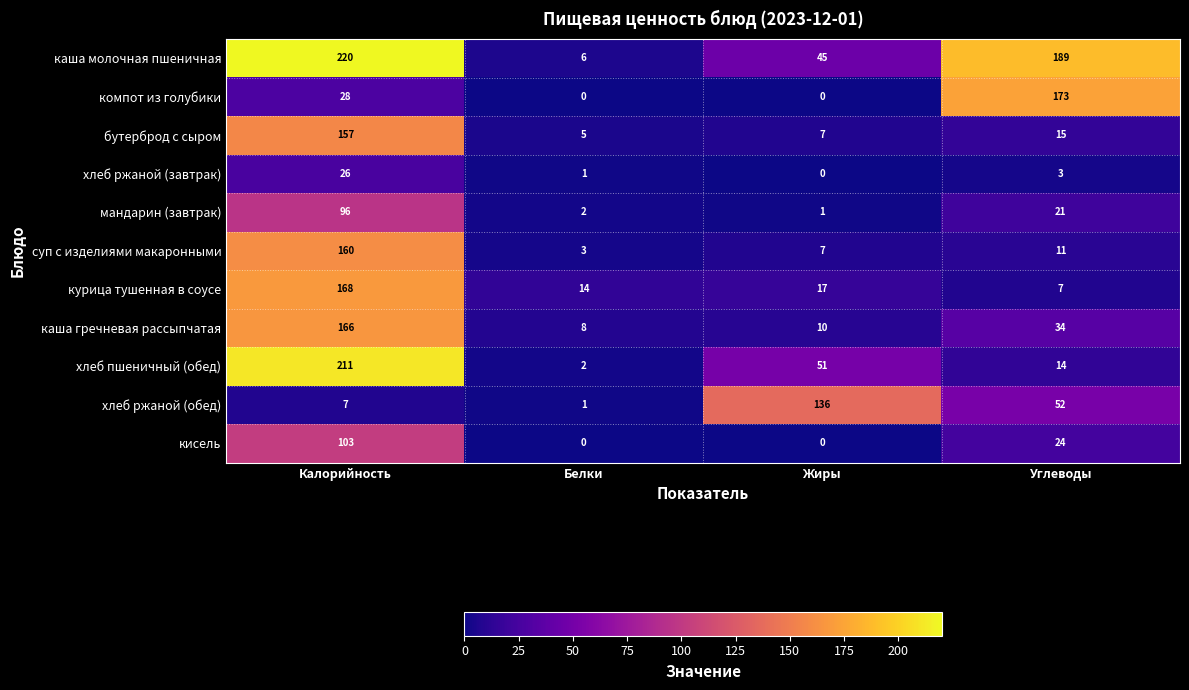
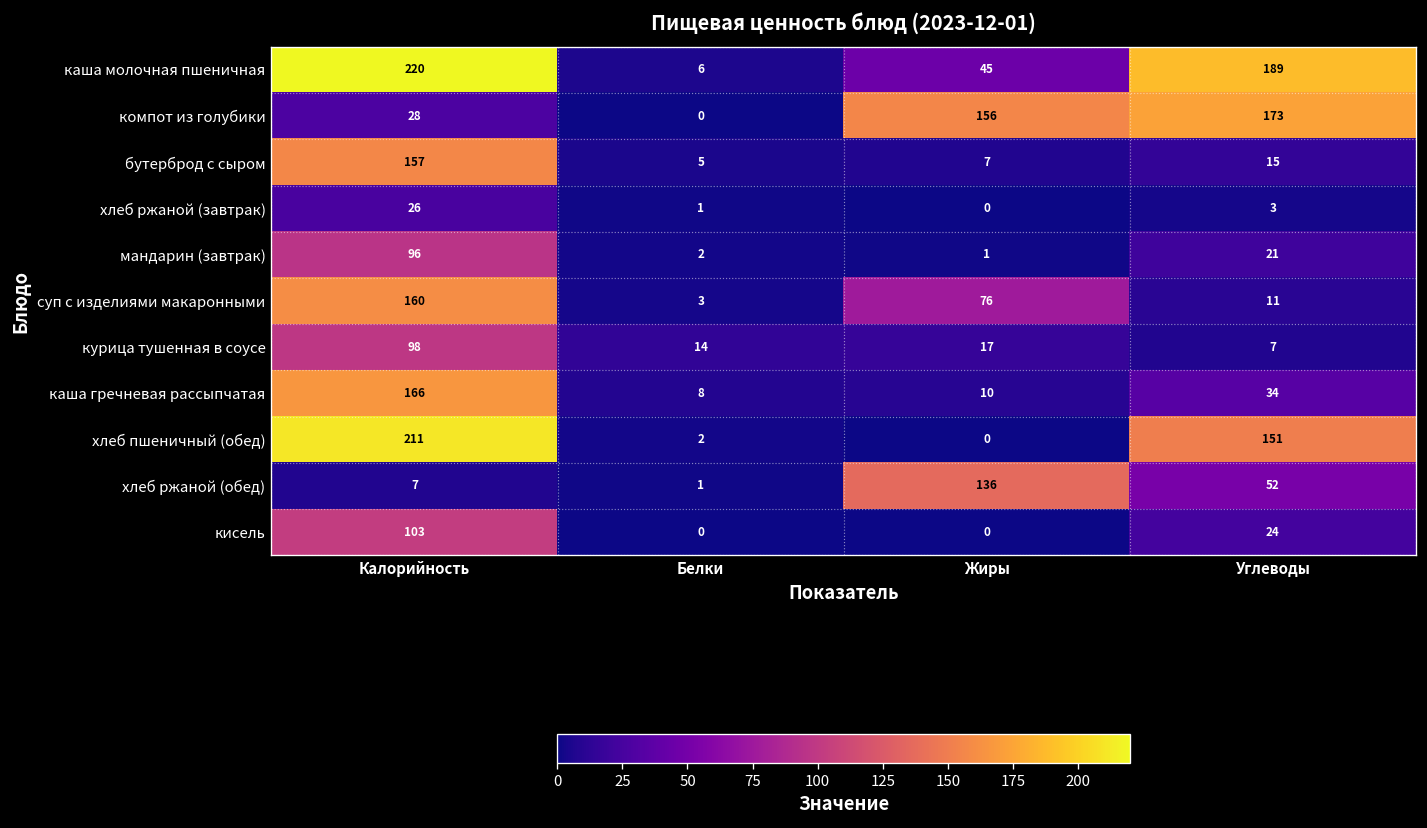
  {
    "каша молочная пшеничная": {
      "Калорийность": 220,
      "Белки": 6,
      "Жиры": 45,
      "Углеводы": 189
    },
    "компот из голубики": {
      "Калорийность": 28,
      "Белки": 0,
-     "Жиры": 0,
+     "Жиры": 156,
      "Углеводы": 173
    },
    "бутерброд с сыром": {
      "Калорийность": 157,
      "Белки": 5,
      "Жиры": 7,
      "Углеводы": 15
    },
    "хлеб ржаной (завтрак)": {
      "Калорийность": 26,
      "Белки": 1,
      "Жиры": 0,
      "Углеводы": 3
    },
    "мандарин (завтрак)": {
      "Калорийность": 96,
      "Белки": 2,
      "Жиры": 1,
      "Углеводы": 21
    },
    "суп с изделиями макаронными": {
      "Калорийность": 160,
      "Белки": 3,
-     "Жиры": 7,
+     "Жиры": 76,
      "Углеводы": 11
    },
    "курица тушенная в соусе": {
-     "Калорийность": 168,
+     "Калорийность": 98,
      "Белки": 14,
      "Жиры": 17,
      "Углеводы": 7
    },
    "каша гречневая рассыпчатая": {
      "Калорийность": 166,
      "Белки": 8,
      "Жиры": 10,
      "Углеводы": 34
    },
    "хлеб пшеничный (обед)": {
      "Калорийность": 211,
      "Белки": 2,
-     "Жиры": 51,
-     "Углеводы": 14
+     "Жиры": 0,
+     "Углеводы": 151
    },
    "хлеб ржаной (обед)": {
      "Калорийность": 7,
      "Белки": 1,
      "Жиры": 136,
      "Углеводы": 52
    },
    "кисель": {
      "Калорийность": 103,
      "Белки": 0,
      "Жиры": 0,
      "Углеводы": 24
    }
  }
